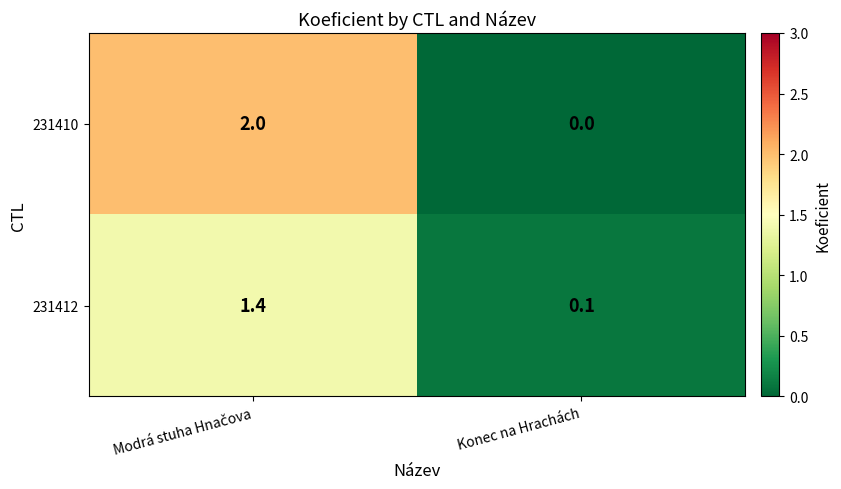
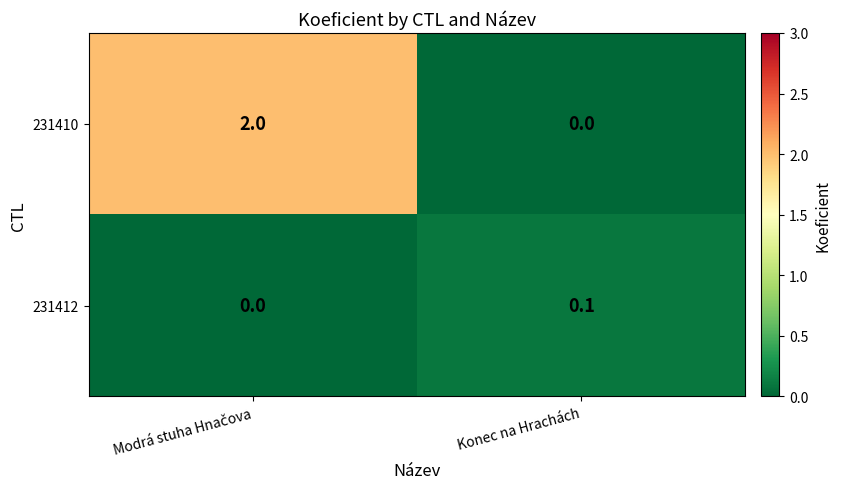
  {
    "231410": {
      "Modrá stuha Hnačova": 2.0,
      "Konec na Hrachách": 0.0
    },
    "231412": {
-     "Modrá stuha Hnačova": 1.4,
+     "Modrá stuha Hnačova": 0.0,
      "Konec na Hrachách": 0.1
    }
  }
